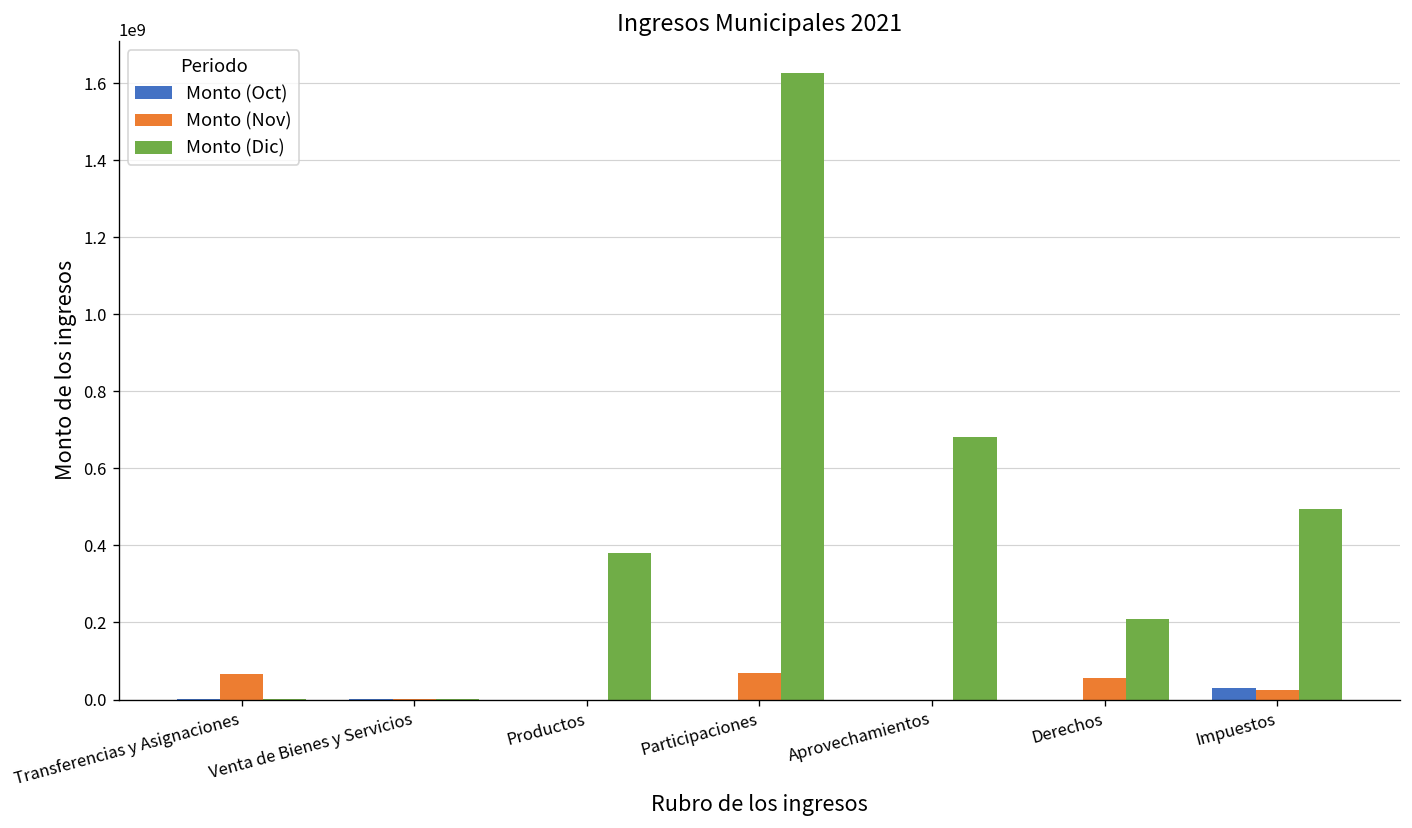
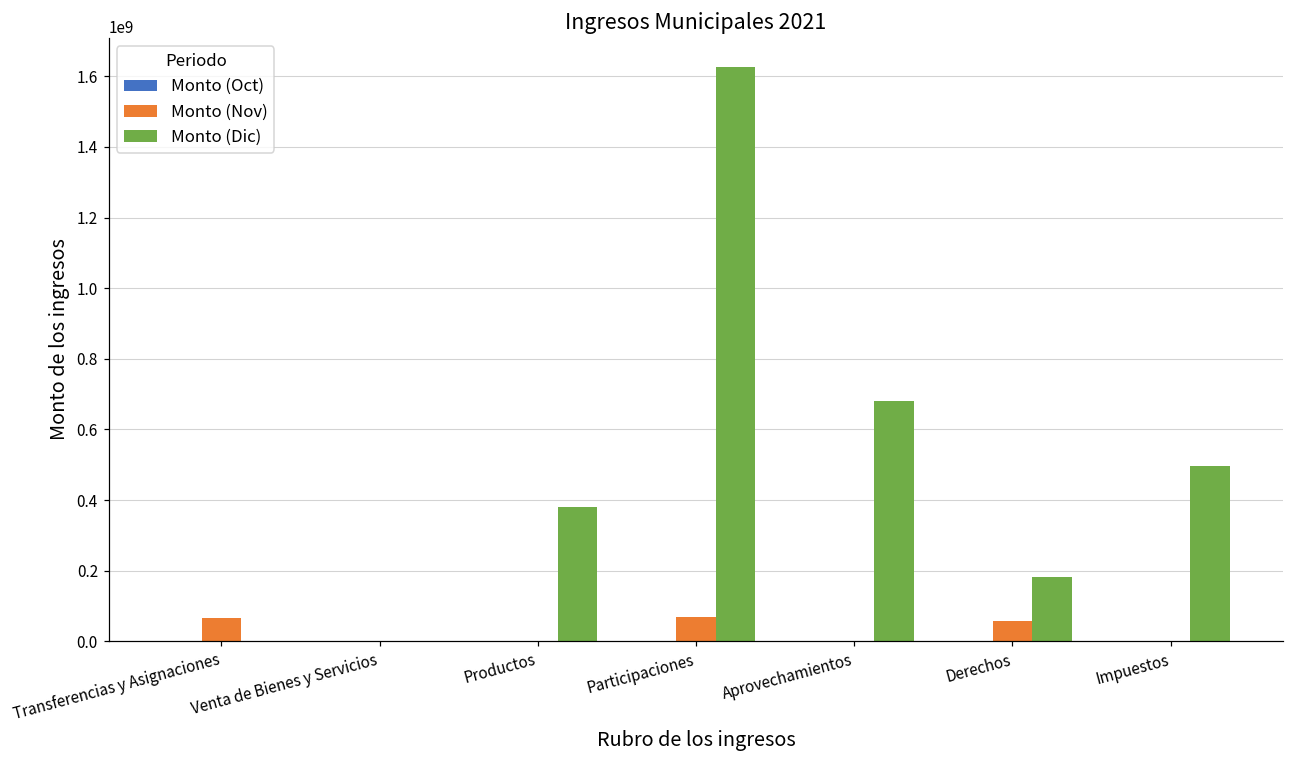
  {
    "Monto (Oct)": {
      "Participaciones": 0,
      "Aprovechamientos": 0,
      "Derechos": 0,
-     "Impuestos": 30000000
+     "Impuestos": 0
    },
    "Monto (Nov)": {
      "Transferencias y Asignaciones": 70000000,
      "Participaciones": 70000000,
      "Aprovechamientos": 0,
      "Derechos": 60000000,
-     "Impuestos": 30000000
+     "Impuestos": 0
    },
    "Monto (Dic)": {
      "Productos": 380000000,
      "Participaciones": 1630000000,
      "Aprovechamientos": 680000000,
-     "Derechos": 210000000,
+     "Derechos": 180000000,
      "Impuestos": 500000000
    }
  }
